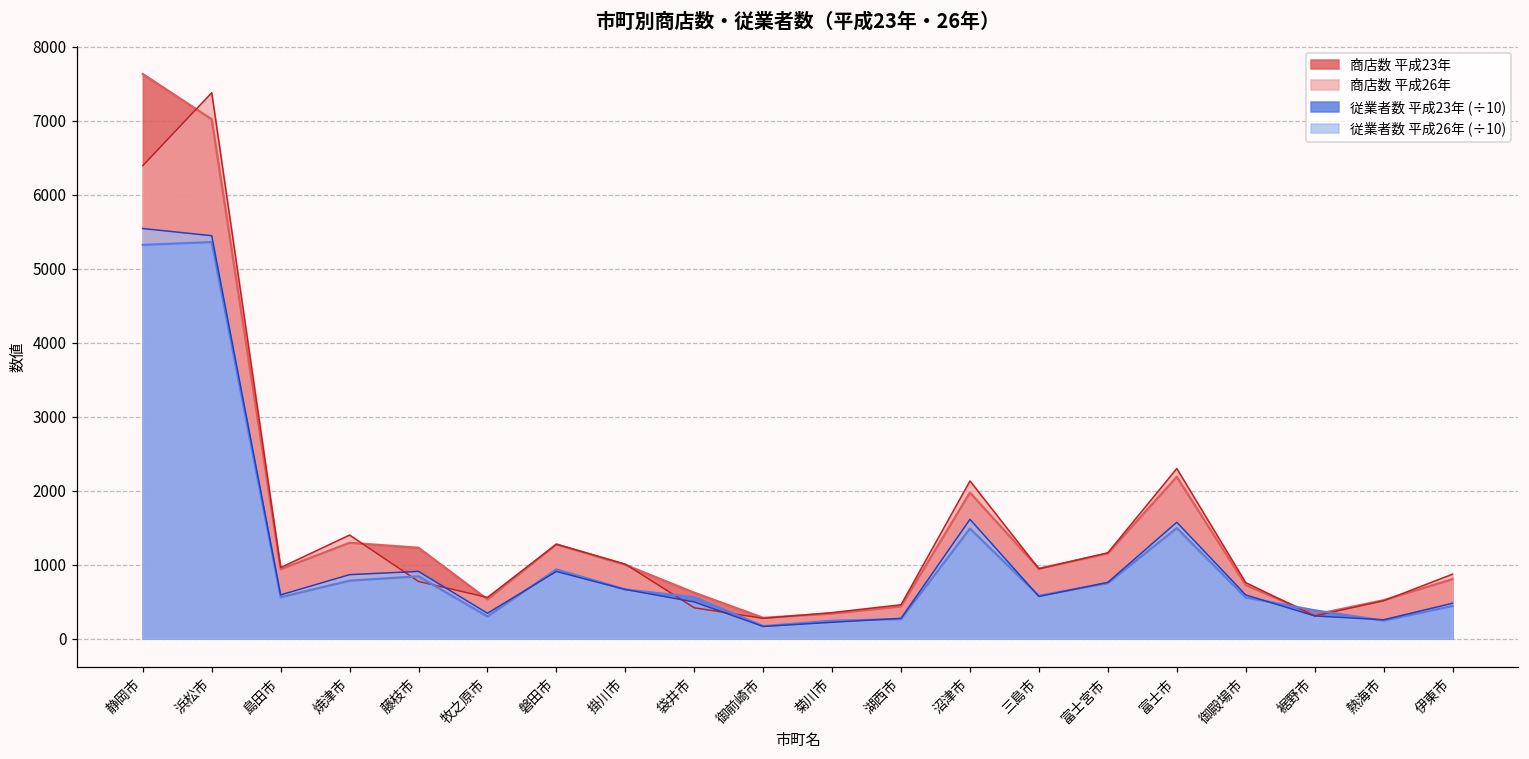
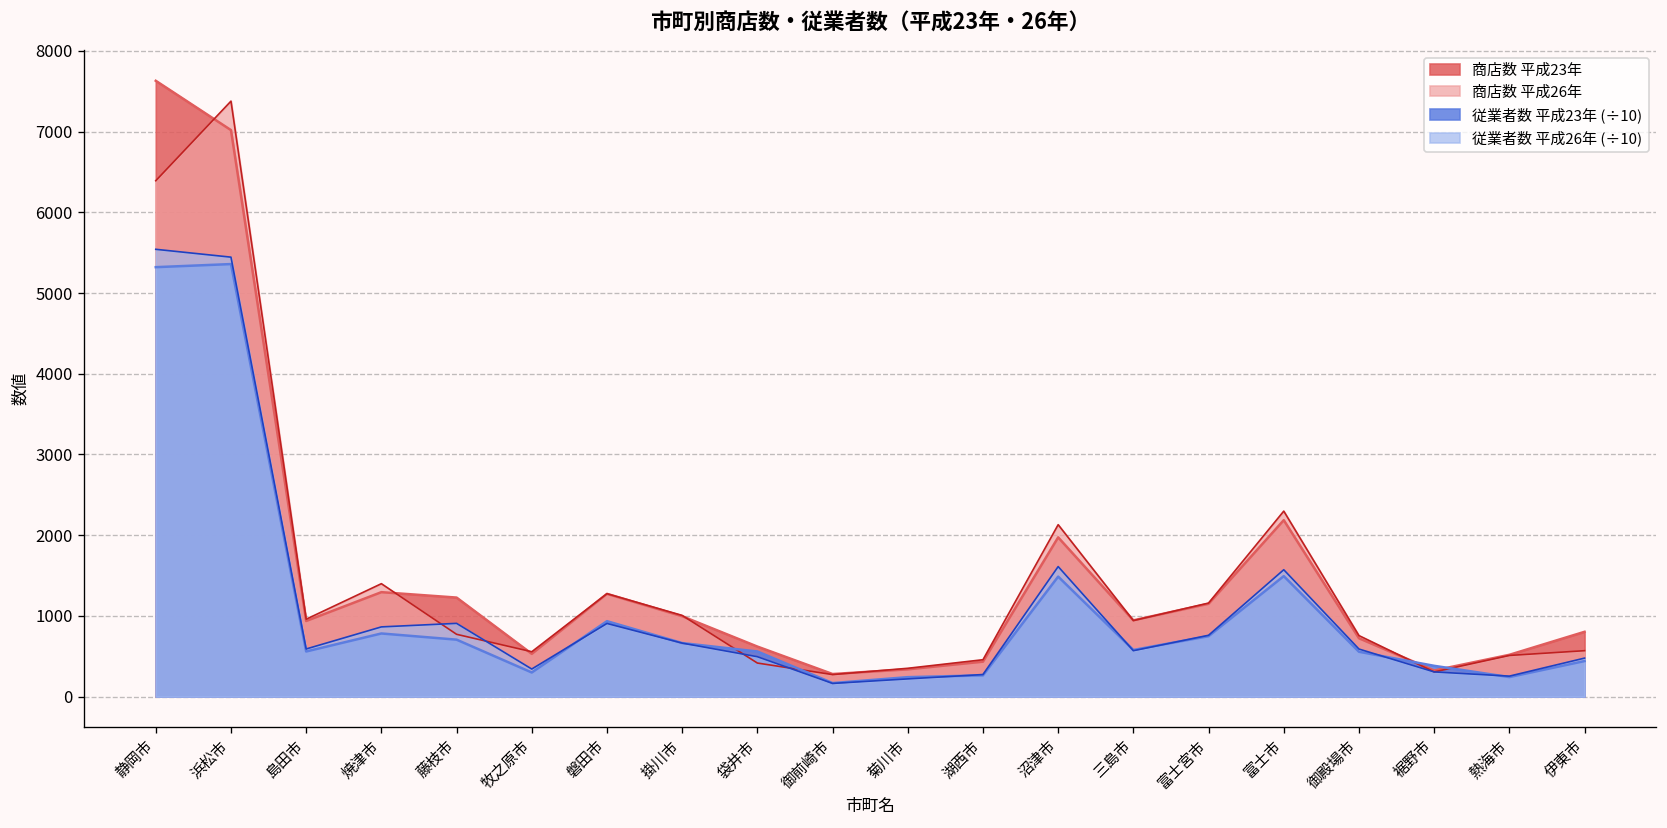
  {
    "商店数 平成23年": {
      "静岡市": 7600,
      "浜松市": 7000,
      "焼津市": 1300,
      "藤枝市": 1200,
      "袋井市": 600,
      "沼津市": 2000,
      "富士市": 2200,
      "伊東市": 800
    },
    "商店数 平成26年": {
      "静岡市": 6400,
      "浜松市": 7400,
      "焼津市": 1400,
      "藤枝市": 800,
      "袋井市": 400,
      "沼津市": 2100,
      "富士市": 2300,
-     "伊東市": 900
+     "伊東市": 600
    },
    "従業者数 平成23年 (÷10)": {
      "静岡市": 5300,
      "浜松市": 5400,
      "焼津市": 800,
-     "藤枝市": 800,
+     "藤枝市": 700,
      "牧之原市": 300,
      "袋井市": 600,
      "沼津市": 1500,
      "富士市": 1500,
      "裾野市": 400
    },
    "従業者数 平成26年 (÷10)": {
      "静岡市": 5500,
      "浜松市": 5400,
      "焼津市": 900,
      "藤枝市": 900,
      "牧之原市": 300,
      "袋井市": 500,
      "沼津市": 1600,
      "富士市": 1600
    }
  }
